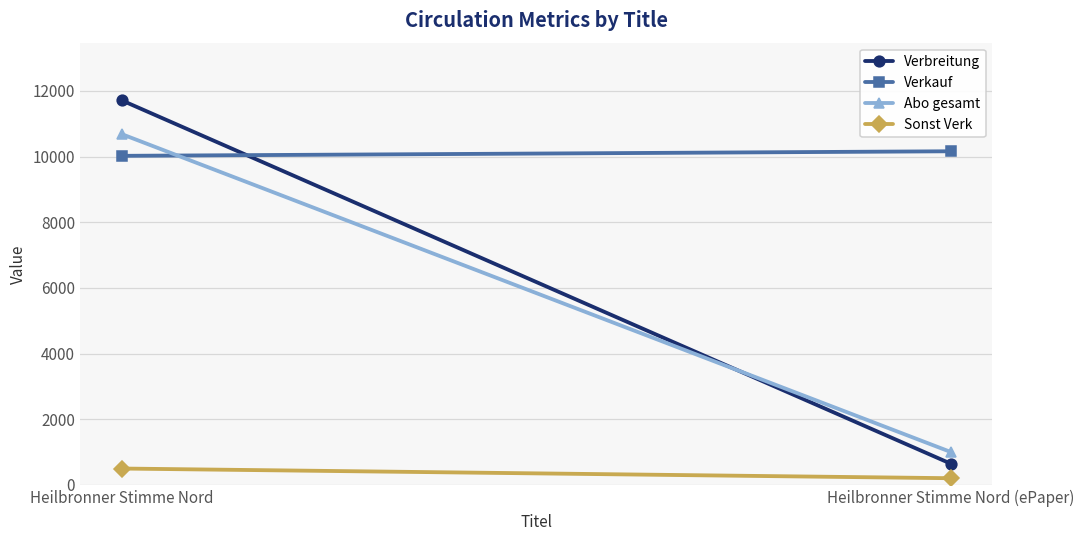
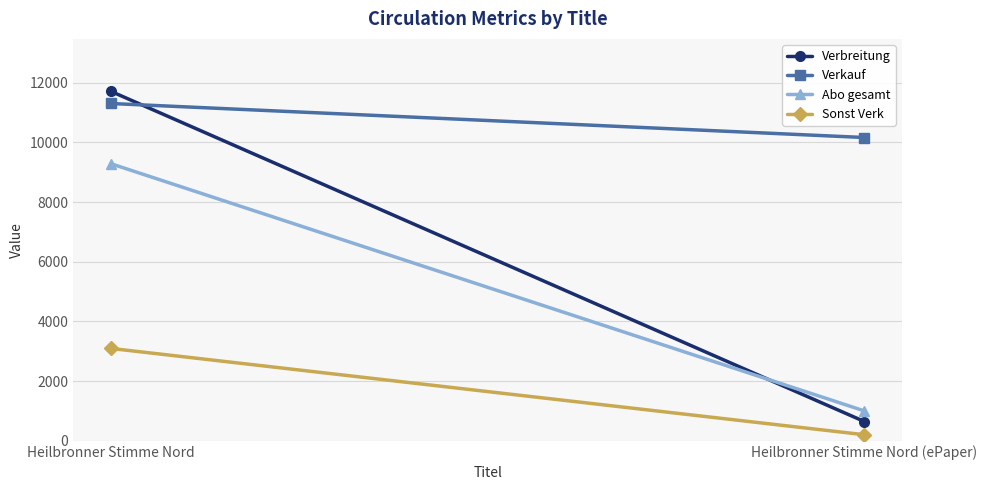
  {
    "Verbreitung": {
      "Heilbronner Stimme Nord": 11700,
      "Heilbronner Stimme Nord (ePaper)": 600
    },
    "Verkauf": {
-     "Heilbronner Stimme Nord": 10000,
+     "Heilbronner Stimme Nord": 11300,
      "Heilbronner Stimme Nord (ePaper)": 10200
    },
    "Abo gesamt": {
-     "Heilbronner Stimme Nord": 10700,
+     "Heilbronner Stimme Nord": 9300,
      "Heilbronner Stimme Nord (ePaper)": 1000
    },
    "Sonst Verk": {
-     "Heilbronner Stimme Nord": 500,
+     "Heilbronner Stimme Nord": 3100,
      "Heilbronner Stimme Nord (ePaper)": 200
    }
  }
